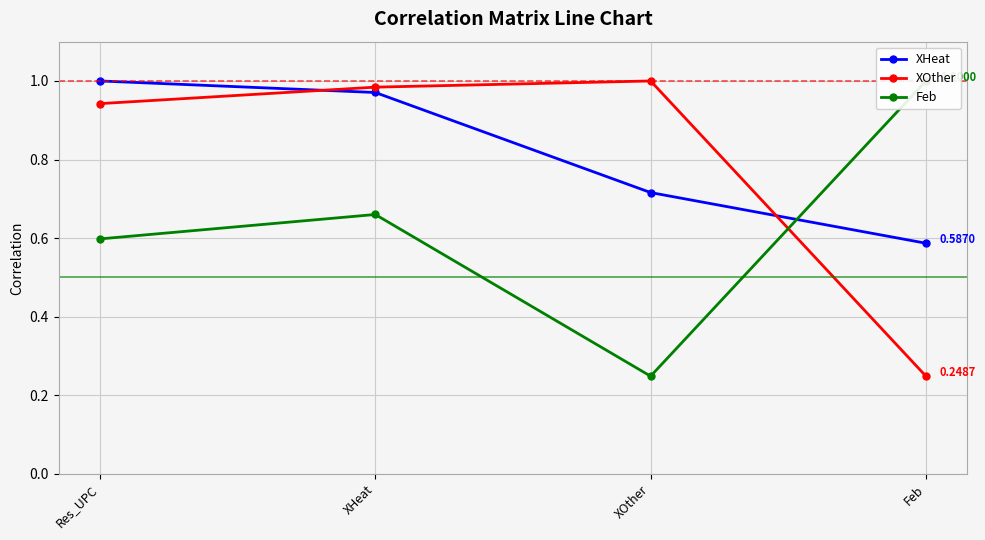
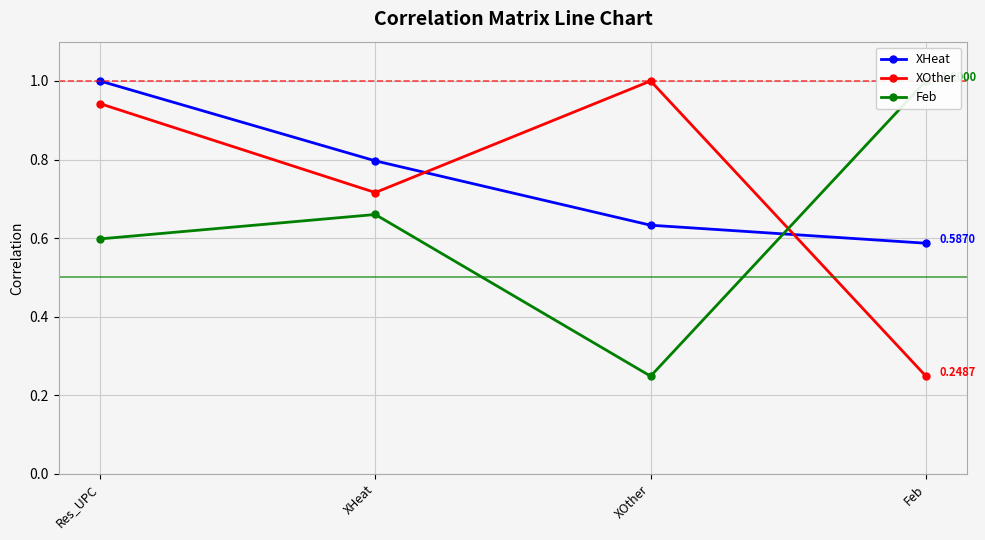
  {
    "XHeat": {
      "Res_UPC": 1.00,
-     "XHeat": 0.97,
-     "XOther": 0.72
+     "XHeat": 0.80,
+     "XOther": 0.63
    },
    "XOther": {
      "Res_UPC": 0.94,
-     "XHeat": 0.98,
+     "XHeat": 0.72,
      "XOther": 1.00
    },
    "Feb": {
      "Res_UPC": 0.60,
      "XHeat": 0.66,
      "XOther": 0.25
    }
  }
